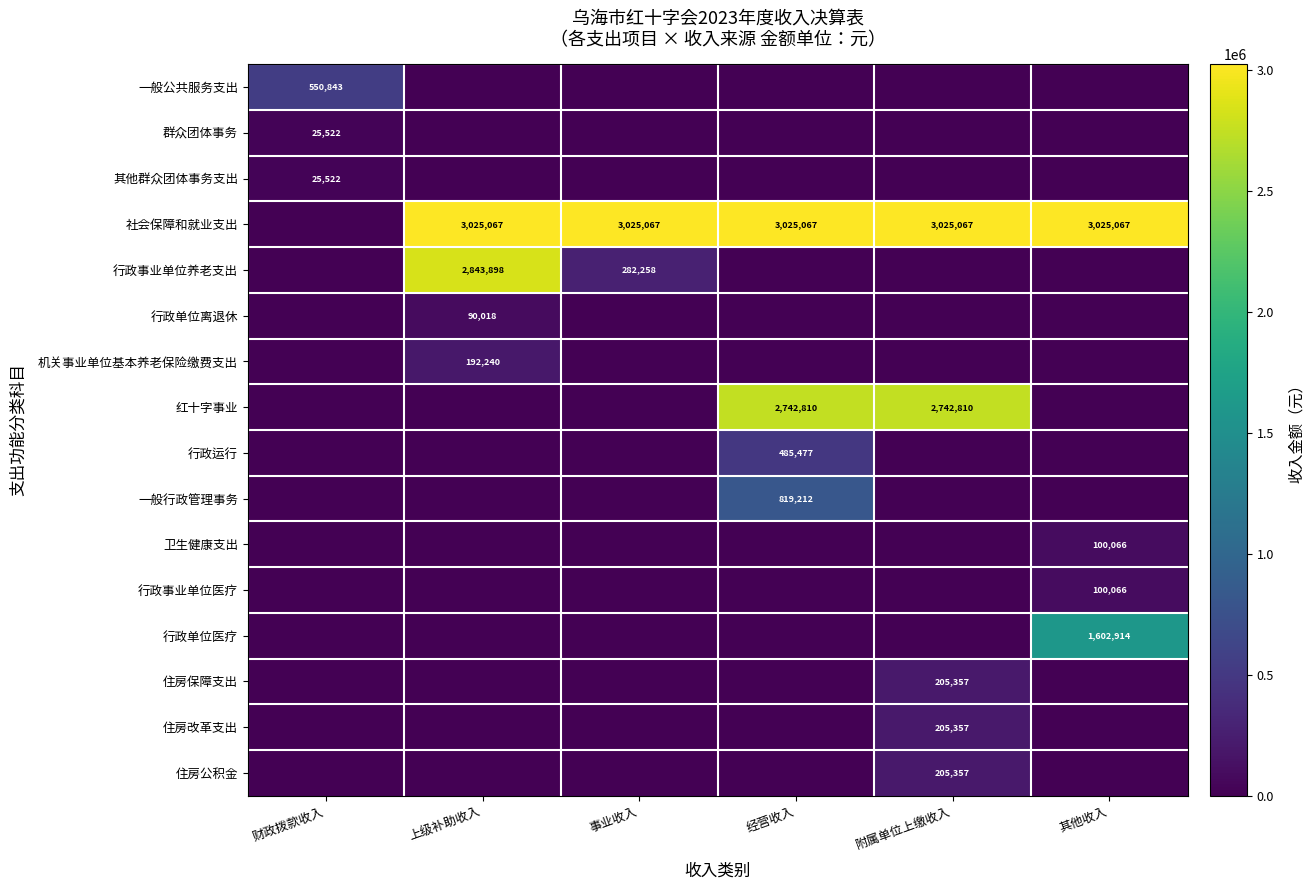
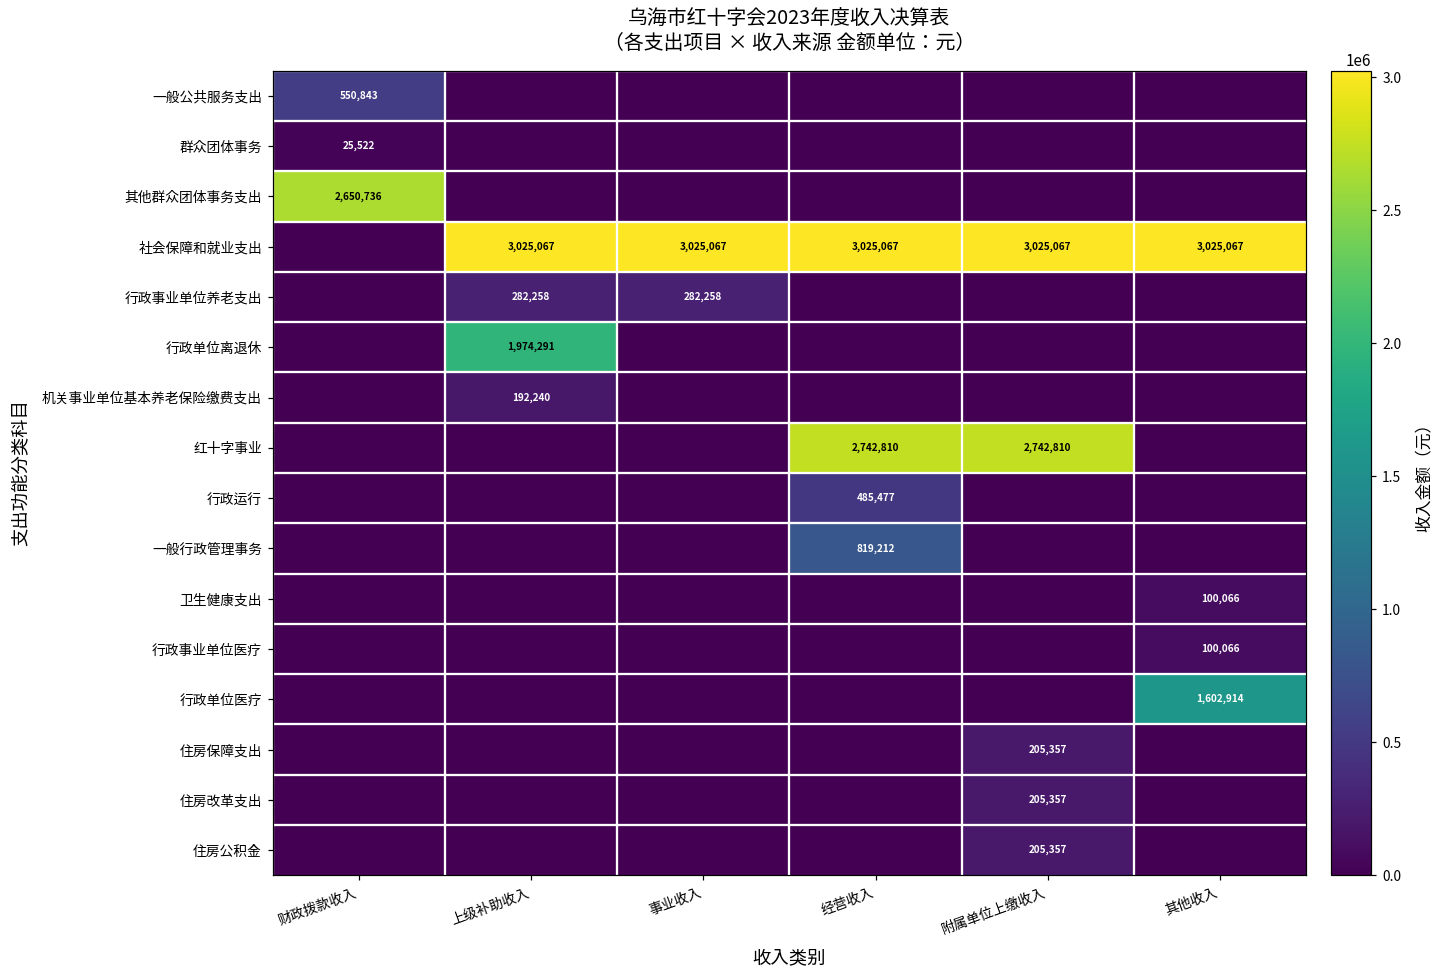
  {
    "一般公共服务支出": {
      "财政拨款收入": "550,843"
    },
    "群众团体事务": {
      "财政拨款收入": "25,522"
    },
    "其他群众团体事务支出": {
-     "财政拨款收入": "25,522"
+     "财政拨款收入": "2,650,736"
    },
    "社会保障和就业支出": {
      "上级补助收入": "3,025,067",
      "事业收入": "3,025,067",
      "经营收入": "3,025,067",
      "附属单位上缴收入": "3,025,067",
      "其他收入": "3,025,067"
    },
    "行政事业单位养老支出": {
-     "上级补助收入": "2,843,898",
+     "上级补助收入": "282,258",
      "事业收入": "282,258"
    },
    "行政单位离退休": {
-     "上级补助收入": "90,018"
+     "上级补助收入": "1,974,291"
    },
    "机关事业单位基本养老保险缴费支出": {
      "上级补助收入": "192,240"
    },
    "红十字事业": {
      "经营收入": "2,742,810",
      "附属单位上缴收入": "2,742,810"
    },
    "行政运行": {
      "经营收入": "485,477"
    },
    "一般行政管理事务": {
      "经营收入": "819,212"
    },
    "卫生健康支出": {
      "其他收入": "100,066"
    },
    "行政事业单位医疗": {
      "其他收入": "100,066"
    },
    "行政单位医疗": {
      "其他收入": "1,602,914"
    },
    "住房保障支出": {
      "附属单位上缴收入": "205,357"
    },
    "住房改革支出": {
      "附属单位上缴收入": "205,357"
    },
    "住房公积金": {
      "附属单位上缴收入": "205,357"
    }
  }
